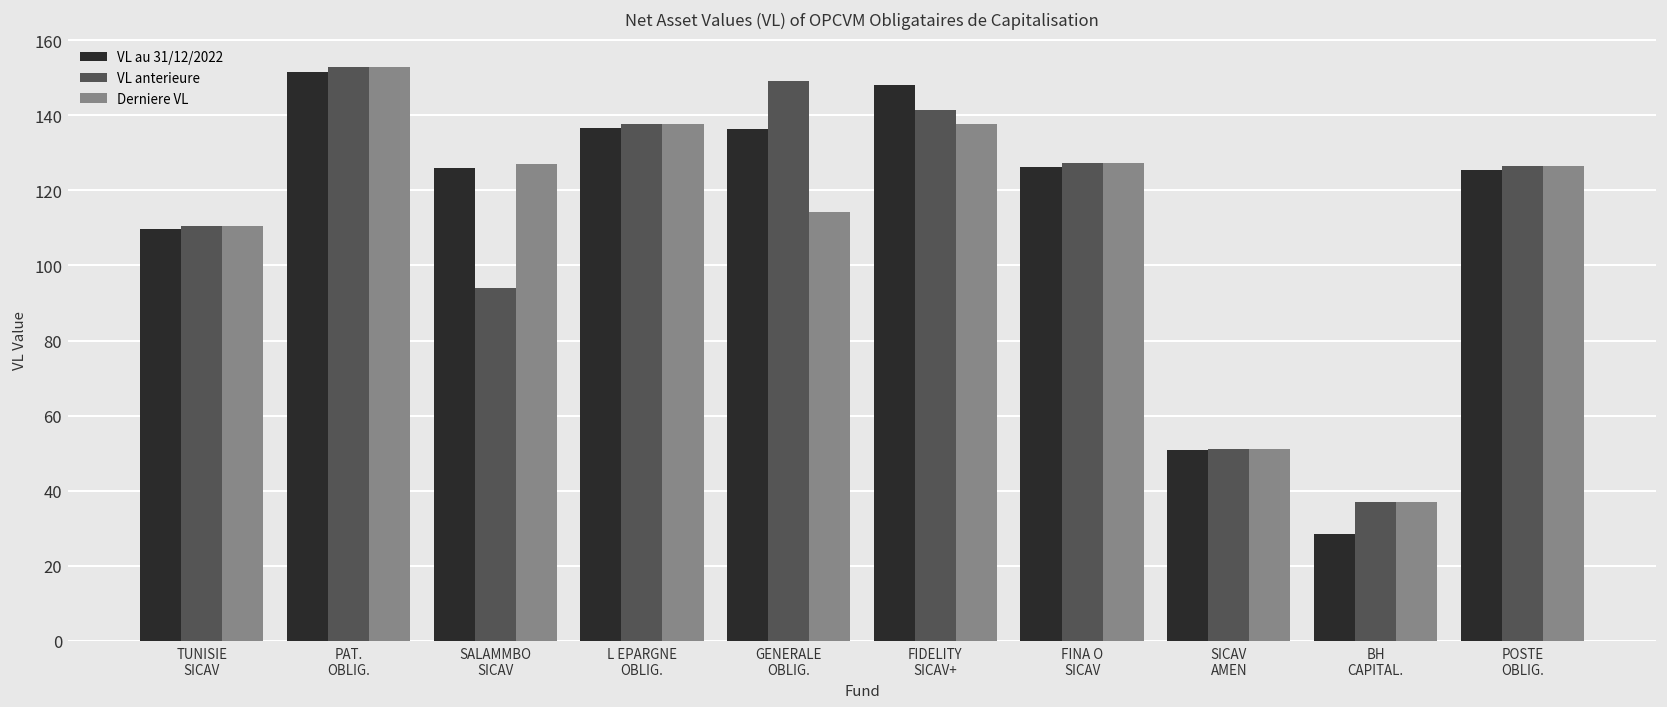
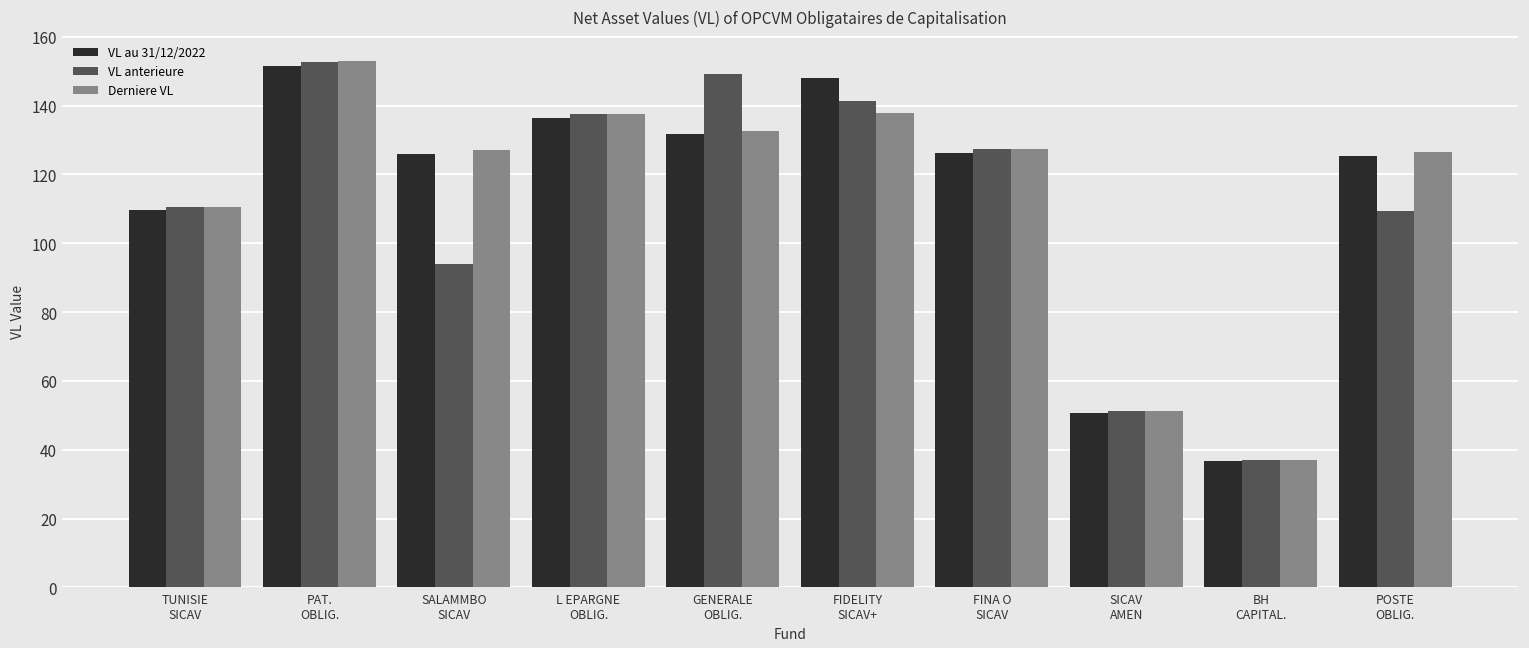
  {
    "VL au 31/12/2022": {
      "TUNISIE SICAV": 110,
      "PAT. OBLIG.": 152,
      "SALAMMBO SICAV": 126,
      "L EPARGNE OBLIG.": 137,
-     "GENERALE OBLIG.": 136,
+     "GENERALE OBLIG.": 132,
      "FIDELITY SICAV+": 148,
      "FINA O SICAV": 126,
      "SICAV AMEN": 51,
-     "BH CAPITAL.": 28,
+     "BH CAPITAL.": 37,
      "POSTE OBLIG.": 125
    },
    "VL anterieure": {
      "TUNISIE SICAV": 111,
      "PAT. OBLIG.": 153,
      "SALAMMBO SICAV": 94,
      "L EPARGNE OBLIG.": 138,
      "GENERALE OBLIG.": 149,
      "FIDELITY SICAV+": 141,
      "FINA O SICAV": 127,
      "SICAV AMEN": 51,
      "BH CAPITAL.": 37,
-     "POSTE OBLIG.": 126
+     "POSTE OBLIG.": 109
    },
    "Derniere VL": {
      "TUNISIE SICAV": 111,
      "PAT. OBLIG.": 153,
      "SALAMMBO SICAV": 127,
      "L EPARGNE OBLIG.": 138,
-     "GENERALE OBLIG.": 114,
+     "GENERALE OBLIG.": 133,
      "FIDELITY SICAV+": 138,
      "FINA O SICAV": 127,
      "SICAV AMEN": 51,
      "BH CAPITAL.": 37,
      "POSTE OBLIG.": 126
    }
  }
